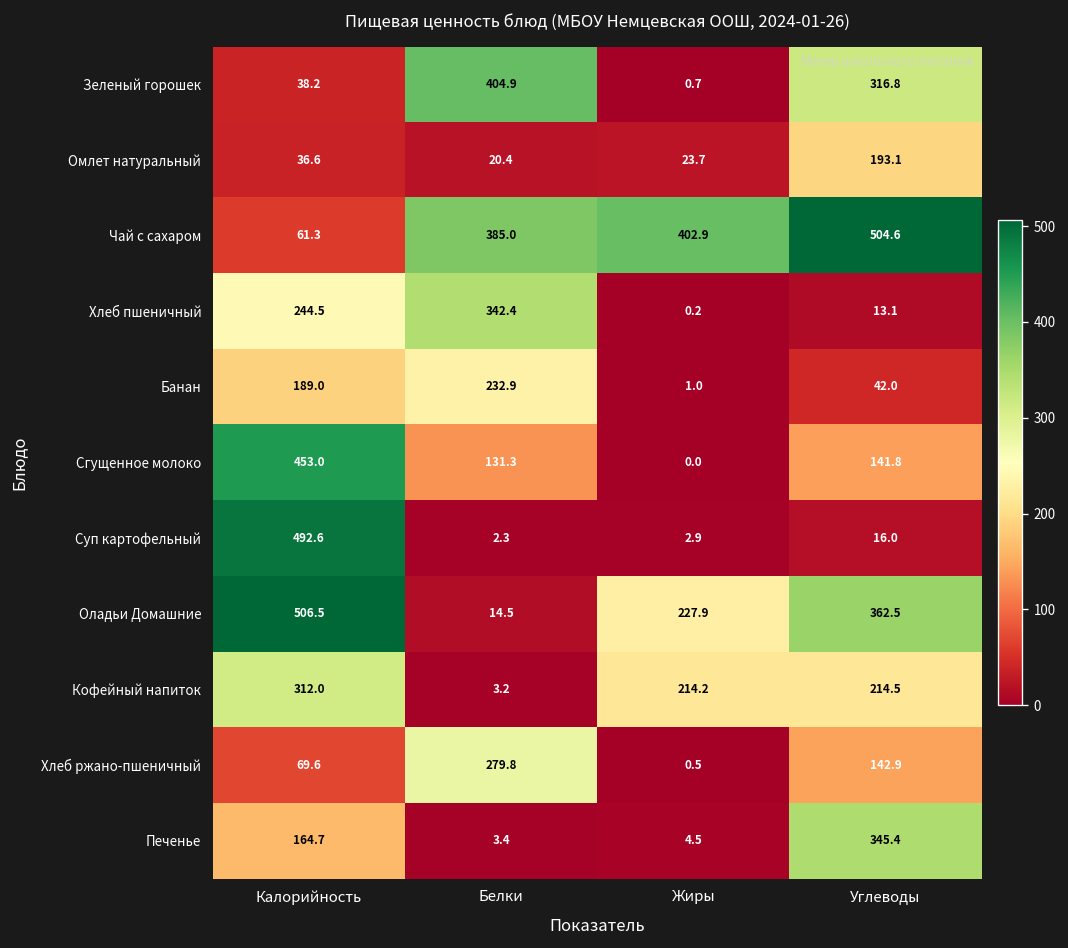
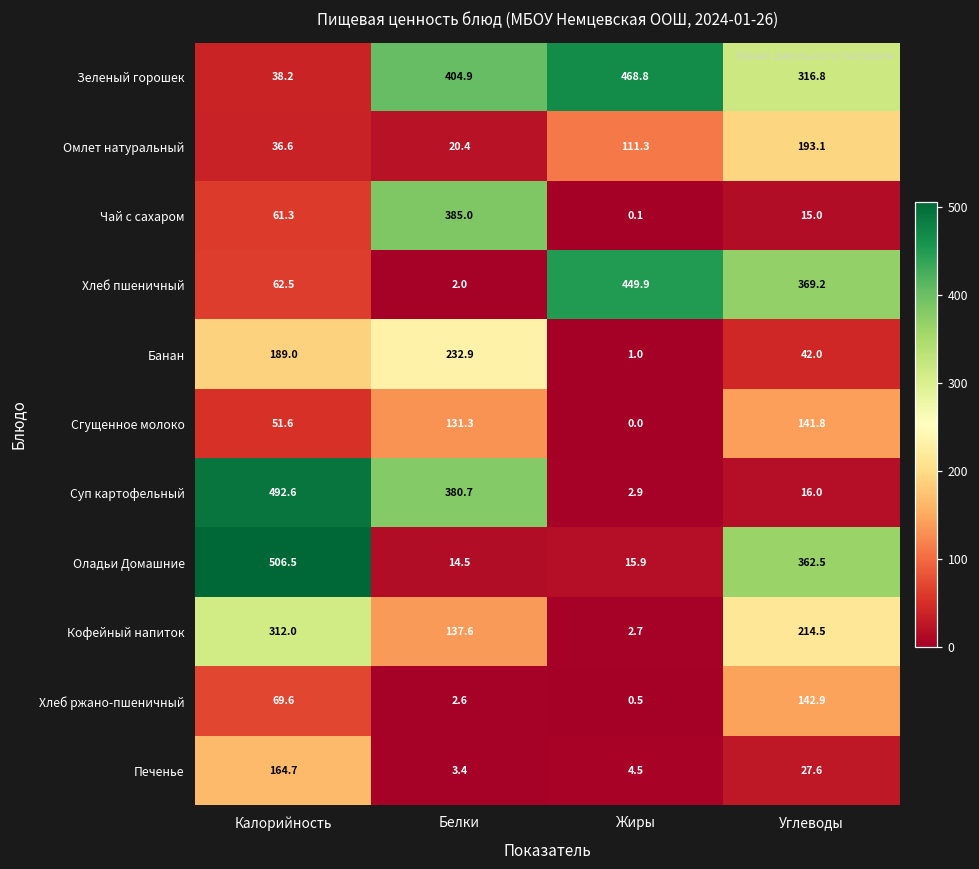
  {
    "Зеленый горошек": {
      "Калорийность": 38.2,
      "Белки": 404.9,
-     "Жиры": 0.7
+     "Жиры": 468.8
    },
    "Омлет натуральный": {
      "Калорийность": 36.6,
      "Белки": 20.4,
-     "Жиры": 23.7,
+     "Жиры": 111.3,
      "Углеводы": 193.1
    },
    "Чай с сахаром": {
      "Калорийность": 61.3,
      "Белки": 385.0,
-     "Жиры": 402.9,
-     "Углеводы": 504.6
+     "Жиры": 0.1,
+     "Углеводы": 15.0
    },
    "Хлеб пшеничный": {
-     "Калорийность": 244.5,
-     "Белки": 342.4,
-     "Жиры": 0.2,
-     "Углеводы": 13.1
+     "Калорийность": 62.5,
+     "Белки": 2.0,
+     "Жиры": 449.9,
+     "Углеводы": 369.2
    },
    "Банан": {
      "Калорийность": 189.0,
      "Белки": 232.9,
      "Жиры": 1.0,
      "Углеводы": 42.0
    },
    "Сгущенное молоко": {
-     "Калорийность": 453.0,
+     "Калорийность": 51.6,
      "Белки": 131.3,
      "Жиры": 0.0,
      "Углеводы": 141.8
    },
    "Суп картофельный": {
      "Калорийность": 492.6,
-     "Белки": 2.3,
+     "Белки": 380.7,
      "Жиры": 2.9,
      "Углеводы": 16.0
    },
    "Оладьи Домашние": {
      "Калорийность": 506.5,
      "Белки": 14.5,
-     "Жиры": 227.9,
+     "Жиры": 15.9,
      "Углеводы": 362.5
    },
    "Кофейный напиток": {
      "Калорийность": 312.0,
-     "Белки": 3.2,
-     "Жиры": 214.2,
+     "Белки": 137.6,
+     "Жиры": 2.7,
      "Углеводы": 214.5
    },
    "Хлеб ржано-пшеничный": {
      "Калорийность": 69.6,
-     "Белки": 279.8,
+     "Белки": 2.6,
      "Жиры": 0.5,
      "Углеводы": 142.9
    },
    "Печенье": {
      "Калорийность": 164.7,
      "Белки": 3.4,
      "Жиры": 4.5,
-     "Углеводы": 345.4
+     "Углеводы": 27.6
    }
  }
